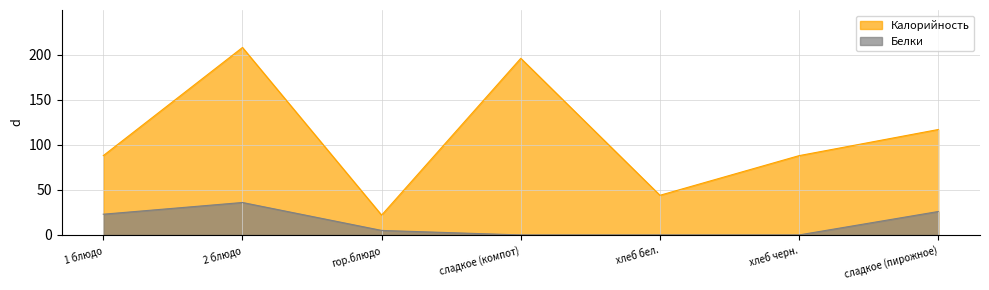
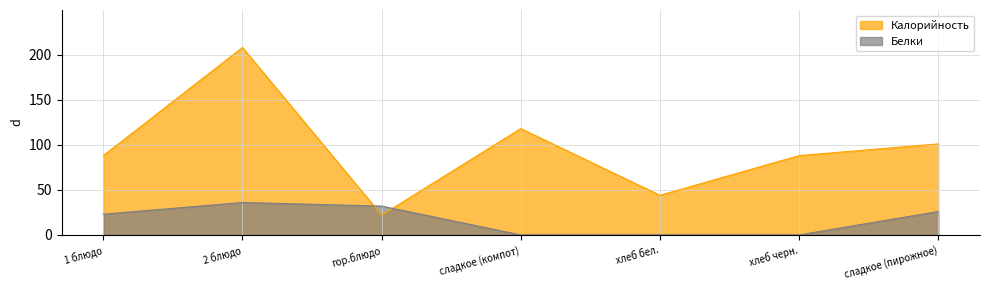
  {
    "Калорийность": {
      "1 блюдо": 90,
      "2 блюдо": 210,
      "гор.блюдо": 20,
-     "сладкое (компот)": 200,
+     "сладкое (компот)": 120,
      "хлеб бел.": 40,
      "хлеб черн.": 90,
-     "сладкое (пирожное)": 120
+     "сладкое (пирожное)": 100
    },
    "Белки": {
      "1 блюдо": 20,
      "2 блюдо": 40,
-     "гор.блюдо": 10,
+     "гор.блюдо": 30,
      "сладкое (компот)": 0,
      "хлеб бел.": 0,
      "хлеб черн.": 0,
      "сладкое (пирожное)": 30
    }
  }
